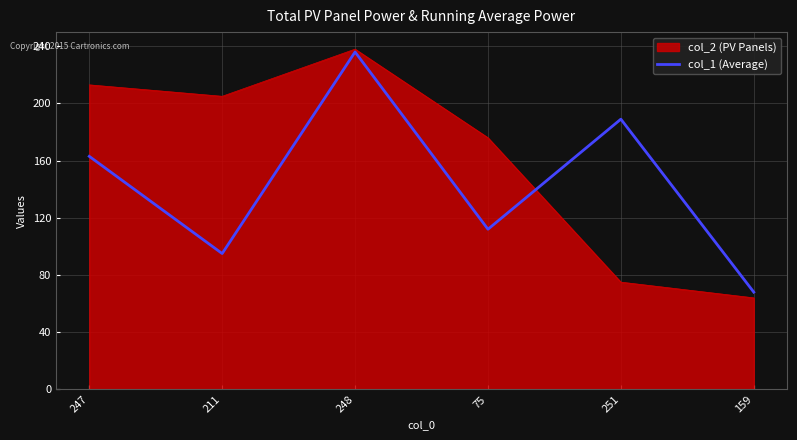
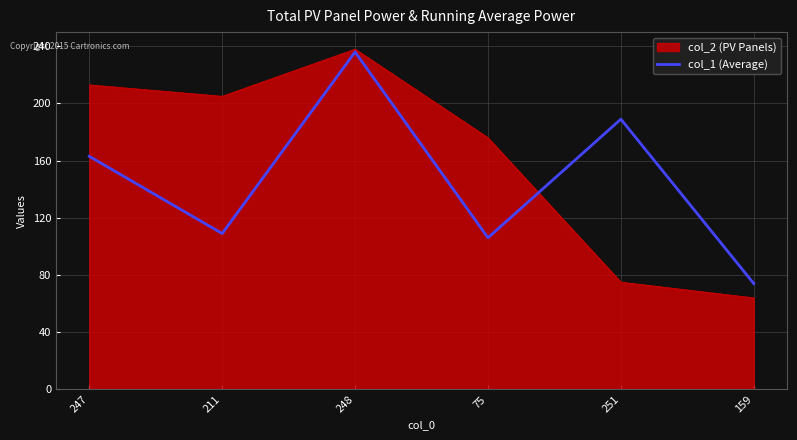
  {
    "col_2 (PV Panels)": {
      "247": 213,
      "211": 205,
      "248": 238,
      "75": 176,
      "251": 75,
      "159": 64
    },
    "col_1 (Average)": {
      "247": 163,
-     "211": 95,
+     "211": 109,
      "248": 236,
-     "75": 112,
+     "75": 106,
      "251": 189,
-     "159": 68
+     "159": 74
    }
  }
